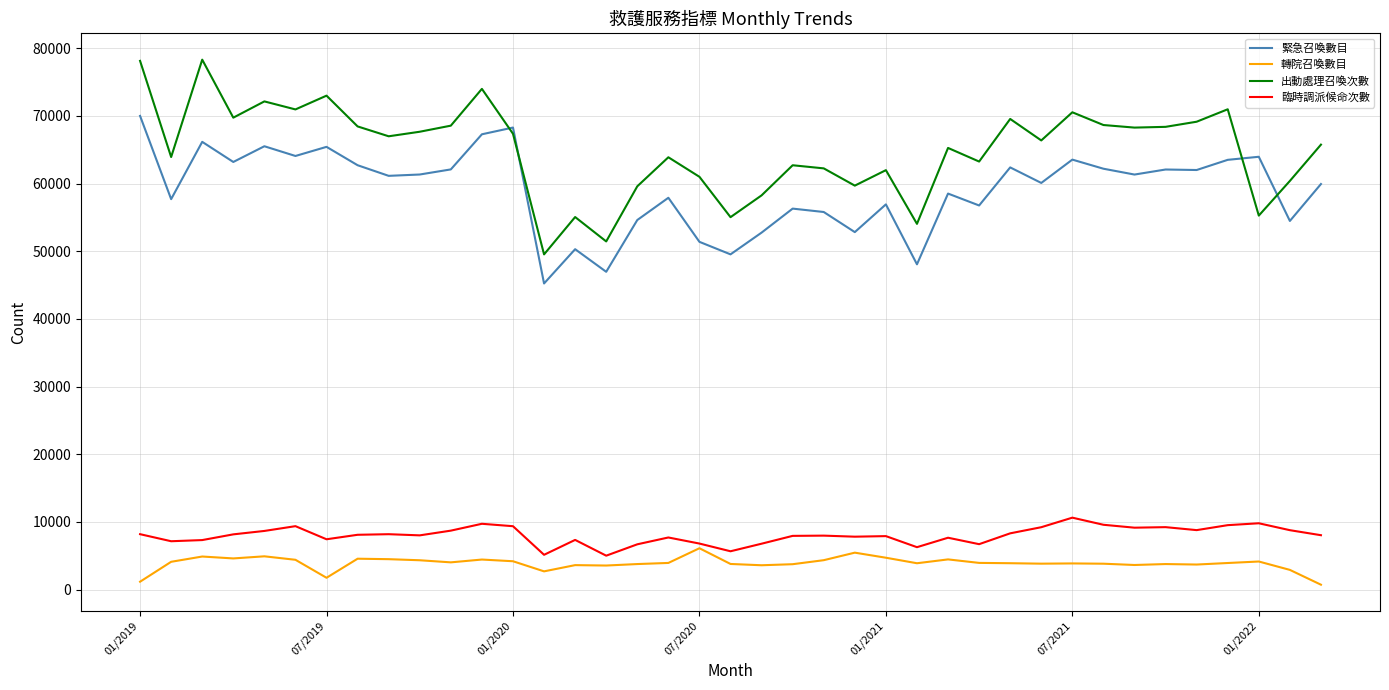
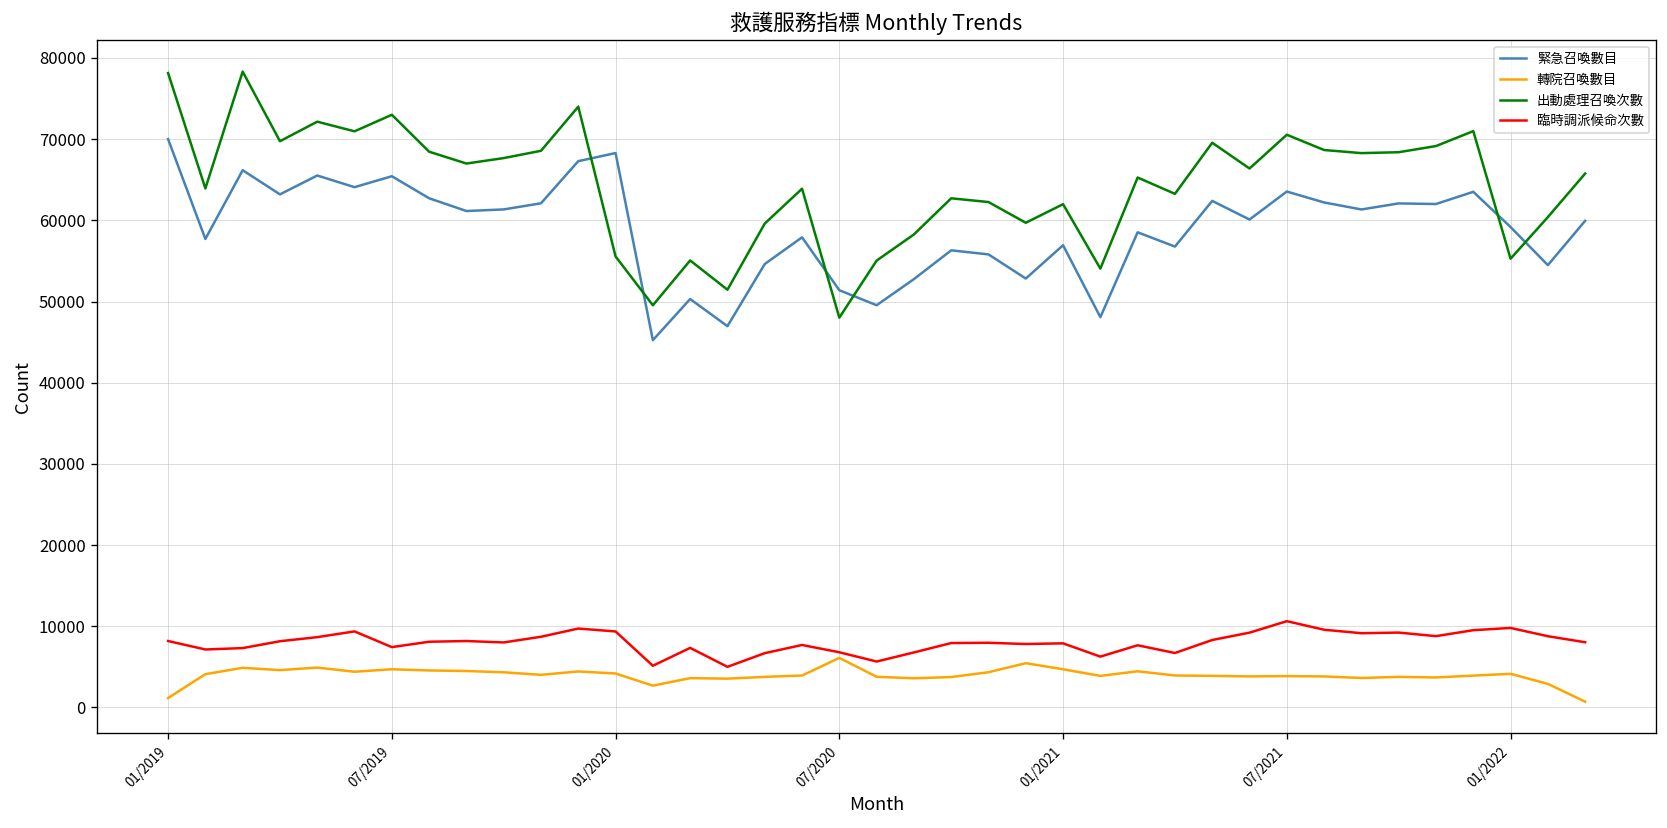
  {
    "緊急召喚數目": {
      "01/2019": 70000,
      "07/2019": 65000,
      "01/2020": 68000,
      "07/2020": 51000,
      "01/2021": 57000,
      "07/2021": 64000,
-     "01/2022": 64000
+     "01/2022": 59000
    },
    "轉院召喚數目": {
      "01/2019": 1000,
-     "07/2019": 2000,
+     "07/2019": 5000,
      "01/2020": 4000,
      "07/2020": 6000,
      "01/2021": 5000,
      "07/2021": 4000,
      "01/2022": 4000
    },
    "出動處理召喚次數": {
      "01/2019": 78000,
      "07/2019": 73000,
-     "01/2020": 67000,
-     "07/2020": 61000,
+     "01/2020": 56000,
+     "07/2020": 48000,
      "01/2021": 62000,
      "07/2021": 71000,
      "01/2022": 55000
    },
    "臨時調派候命次數": {
      "01/2019": 8000,
      "07/2019": 7000,
      "01/2020": 9000,
      "07/2020": 7000,
      "01/2021": 8000,
      "07/2021": 11000,
      "01/2022": 10000
    }
  }
